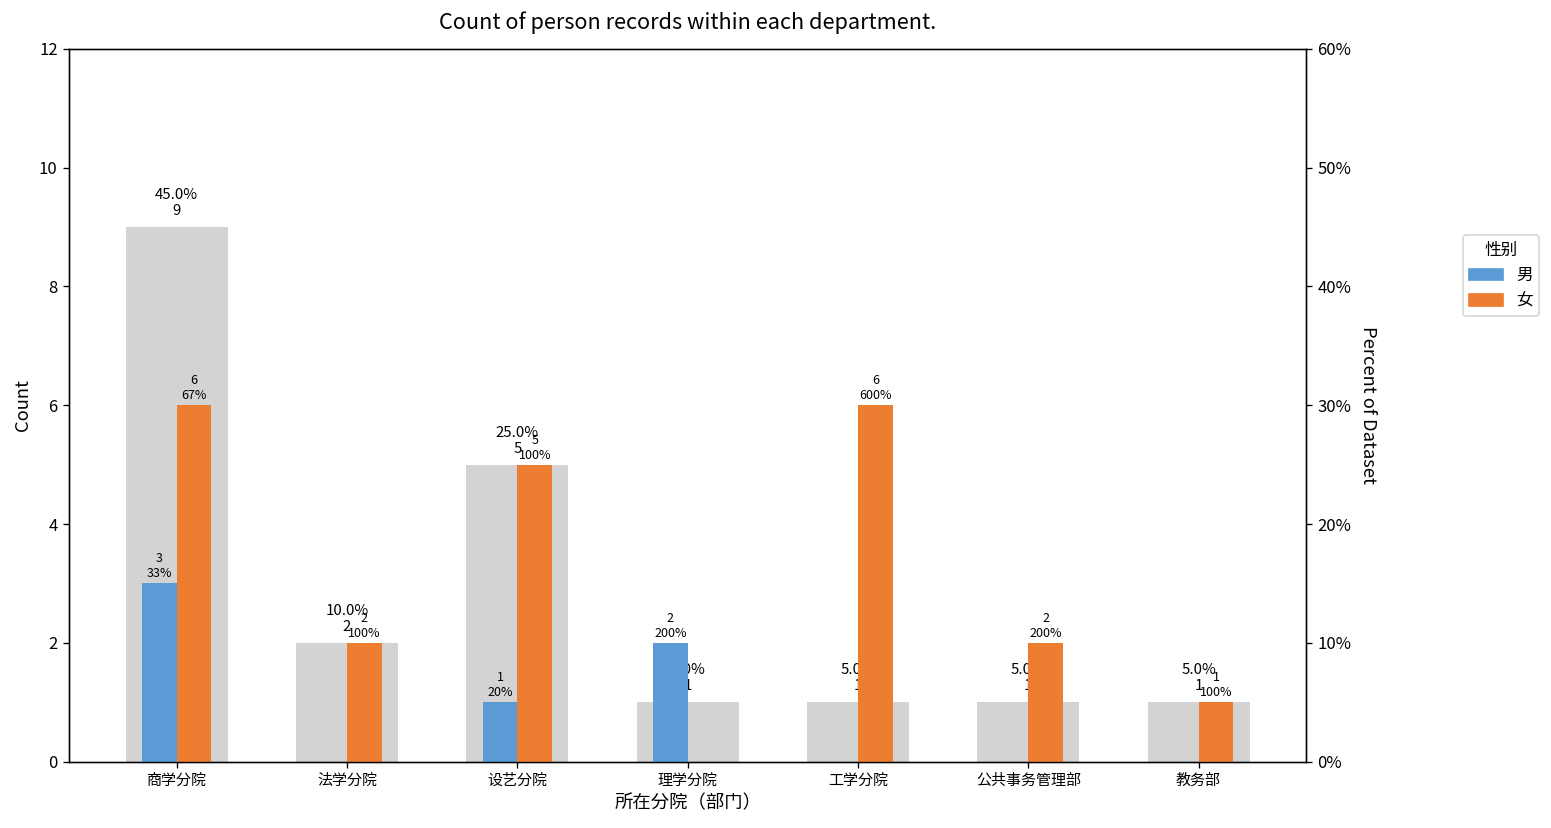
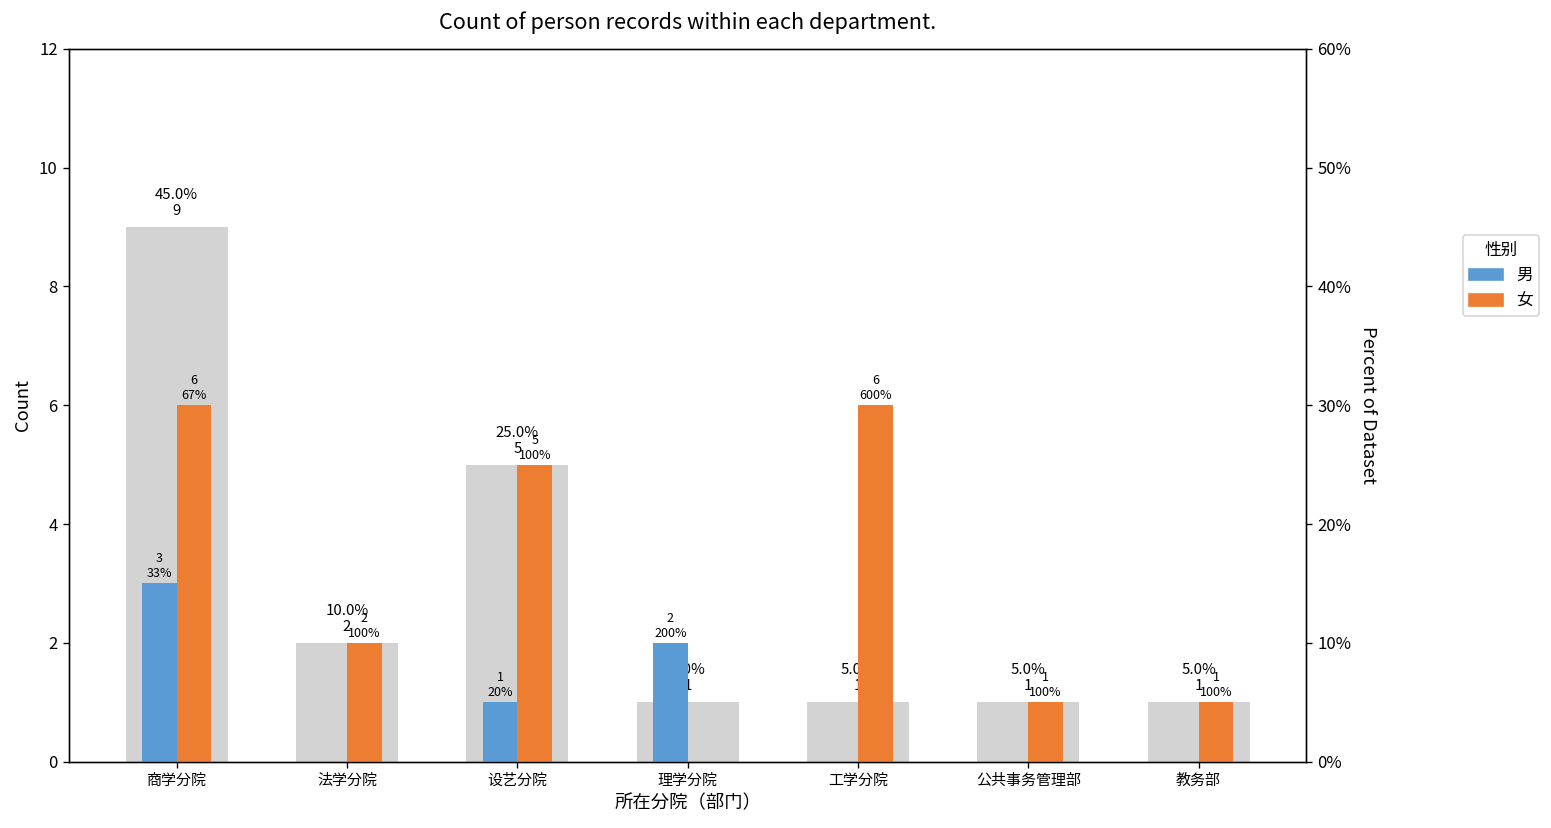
  {
    "男": {
      "理学分院": "2"
    },
    "女": {
      "工学分院": "6",
-     "公共事务管理部": "2 200%"
+     "公共事务管理部": "1 100%"
    }
  }
